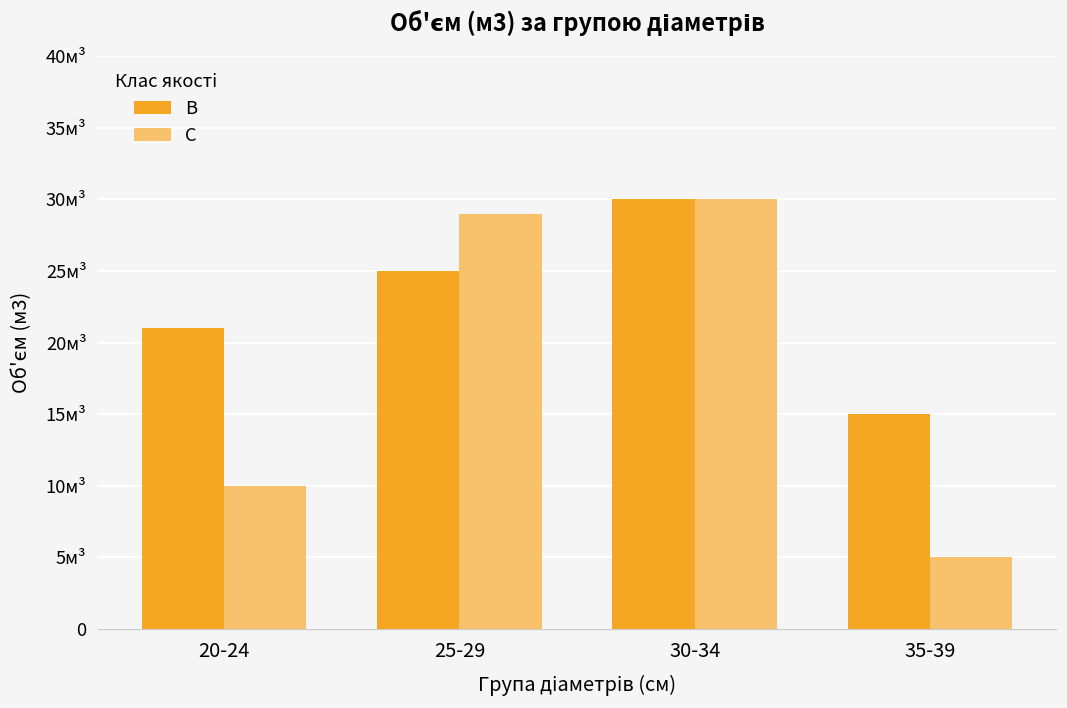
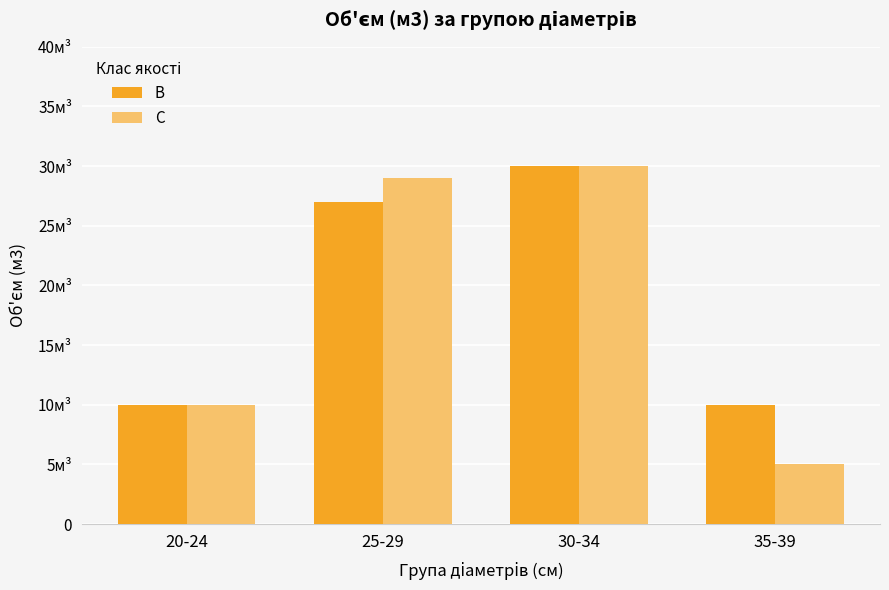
  {
    "B": {
-     "20-24": "21м³",
-     "25-29": "25м³",
+     "20-24": "10м³",
+     "25-29": "27м³",
      "30-34": "30м³",
-     "35-39": "15м³"
+     "35-39": "10м³"
    },
    "C": {
      "20-24": "10м³",
      "25-29": "29м³",
      "30-34": "30м³",
      "35-39": "5м³"
    }
  }
